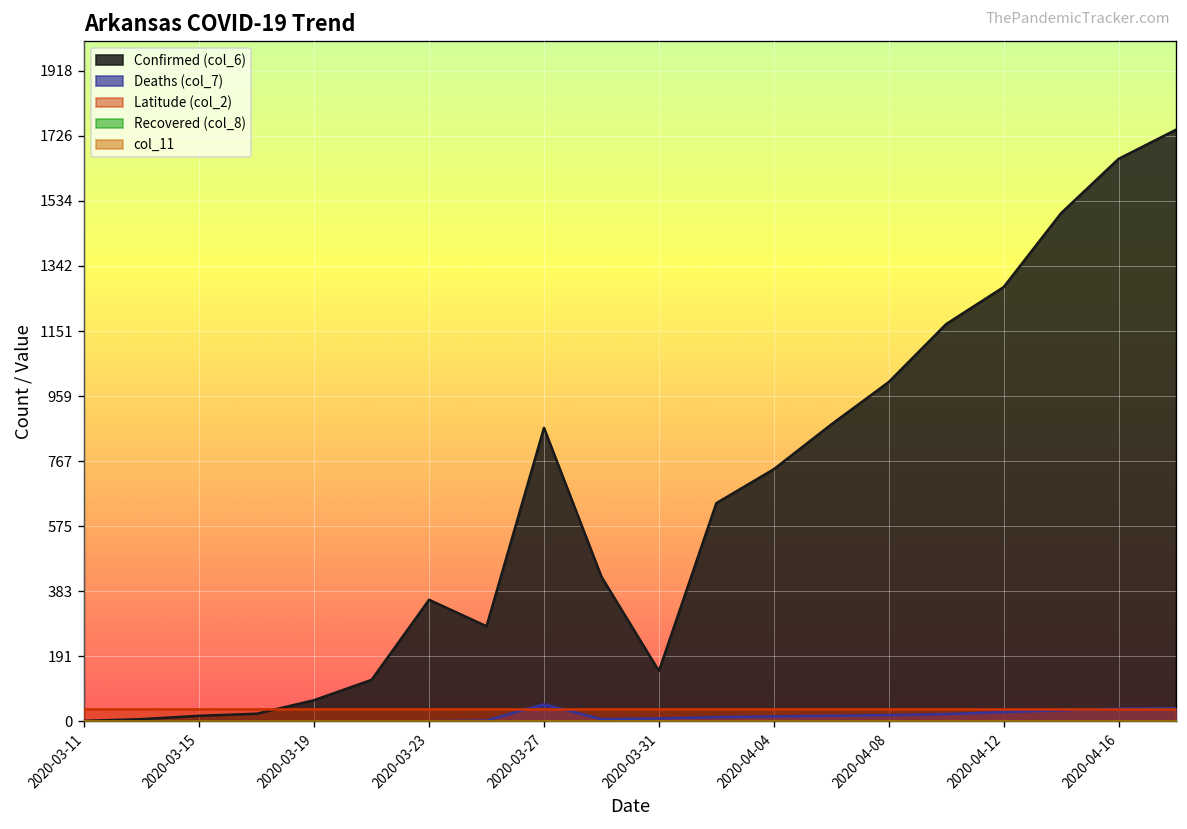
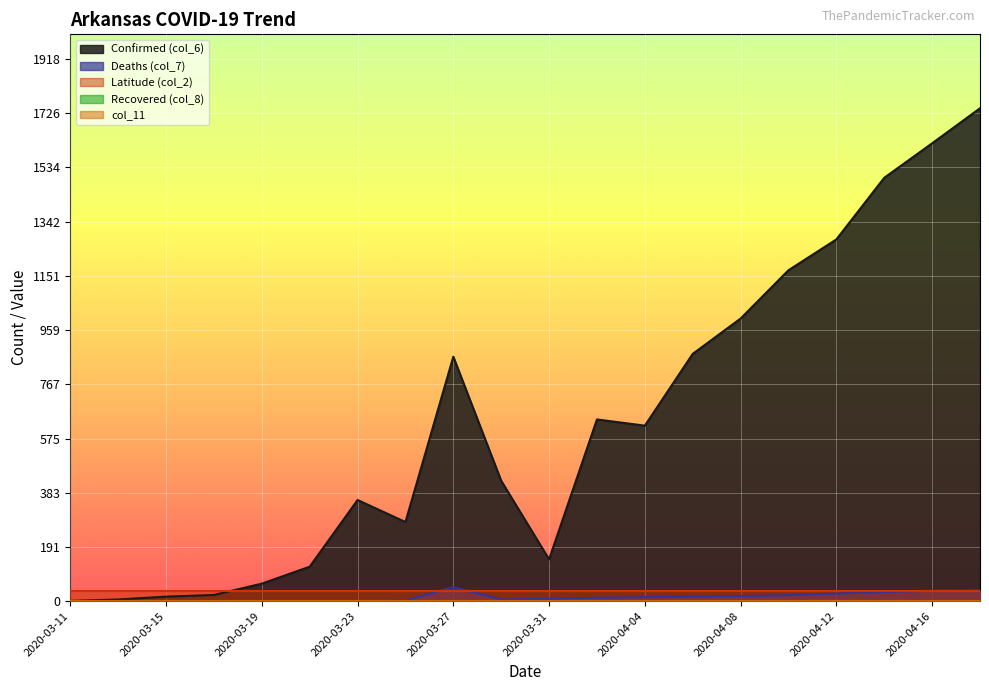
  {
    "Confirmed (col_6)": {
      "2020-03-15": 20,
      "2020-03-19": 60,
      "2020-03-23": 360,
      "2020-03-27": 870,
      "2020-03-31": 150,
-     "2020-04-04": 740,
+     "2020-04-04": 620,
      "2020-04-08": 1000,
      "2020-04-12": 1280,
-     "2020-04-16": 1660
+     "2020-04-16": 1620
    },
    "Deaths (col_7)": {
      "2020-03-27": 50,
      "2020-04-04": 10,
      "2020-04-08": 20
    }
  }
